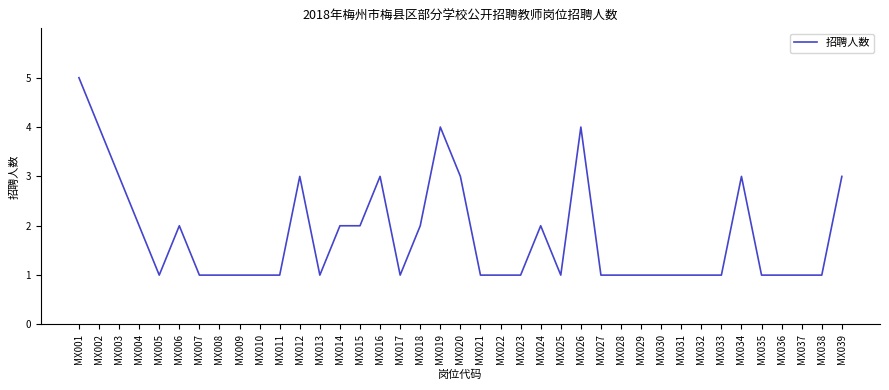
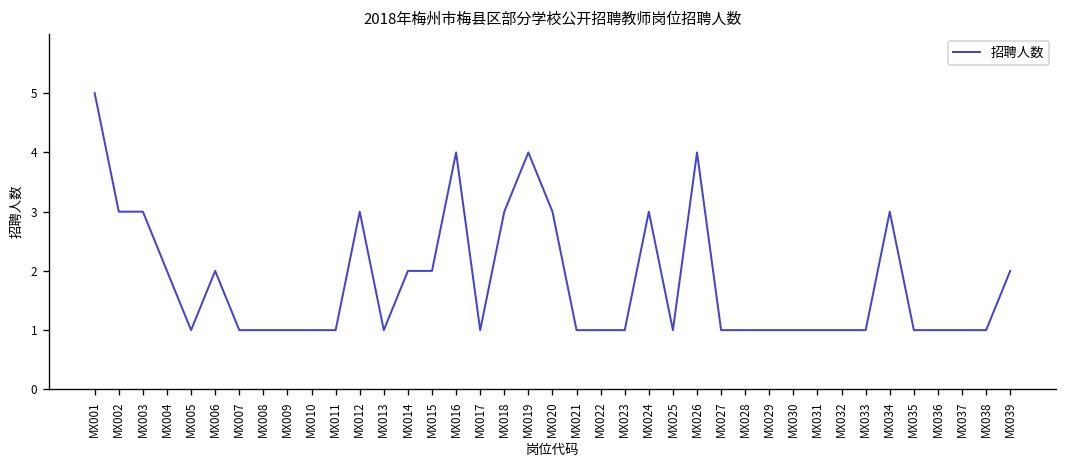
  {
    "MX001": 5,
-   "MX002": 4,
+   "MX002": 3,
    "MX003": 3,
    "MX004": 2,
    "MX005": 1,
    "MX006": 2,
    "MX007": 1,
    "MX008": 1,
    "MX009": 1,
    "MX010": 1,
    "MX011": 1,
    "MX012": 3,
    "MX013": 1,
    "MX014": 2,
    "MX015": 2,
-   "MX016": 3,
+   "MX016": 4,
    "MX017": 1,
-   "MX018": 2,
+   "MX018": 3,
    "MX019": 4,
    "MX020": 3,
    "MX021": 1,
    "MX022": 1,
    "MX023": 1,
-   "MX024": 2,
+   "MX024": 3,
    "MX025": 1,
    "MX026": 4,
    "MX027": 1,
    "MX028": 1,
    "MX029": 1,
    "MX030": 1,
    "MX031": 1,
    "MX032": 1,
    "MX033": 1,
    "MX034": 3,
    "MX035": 1,
    "MX036": 1,
    "MX037": 1,
    "MX038": 1,
-   "MX039": 3
+   "MX039": 2
  }
